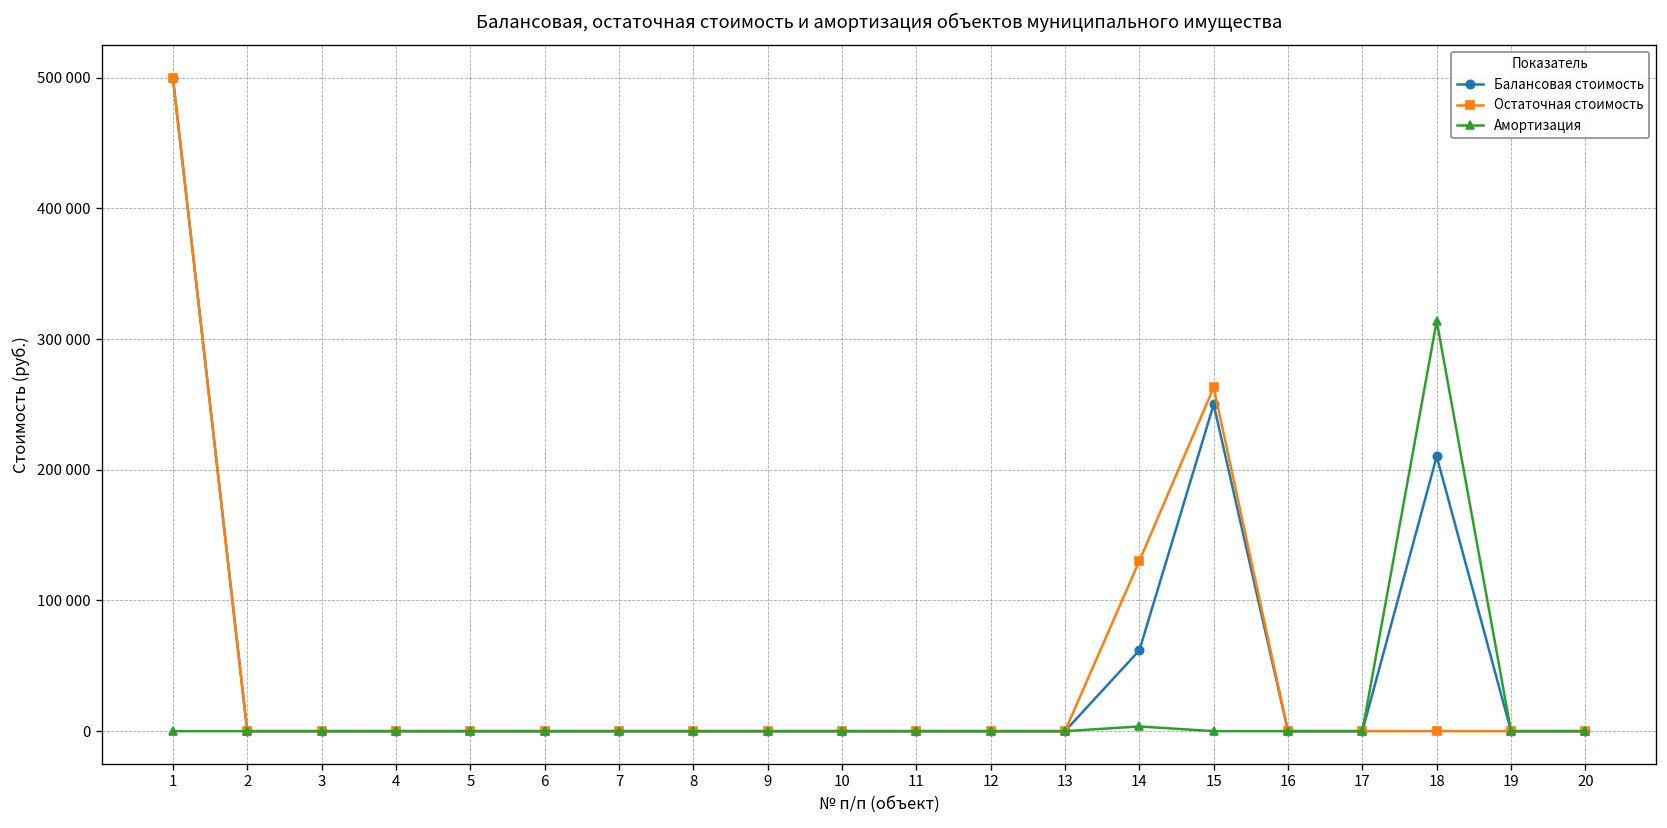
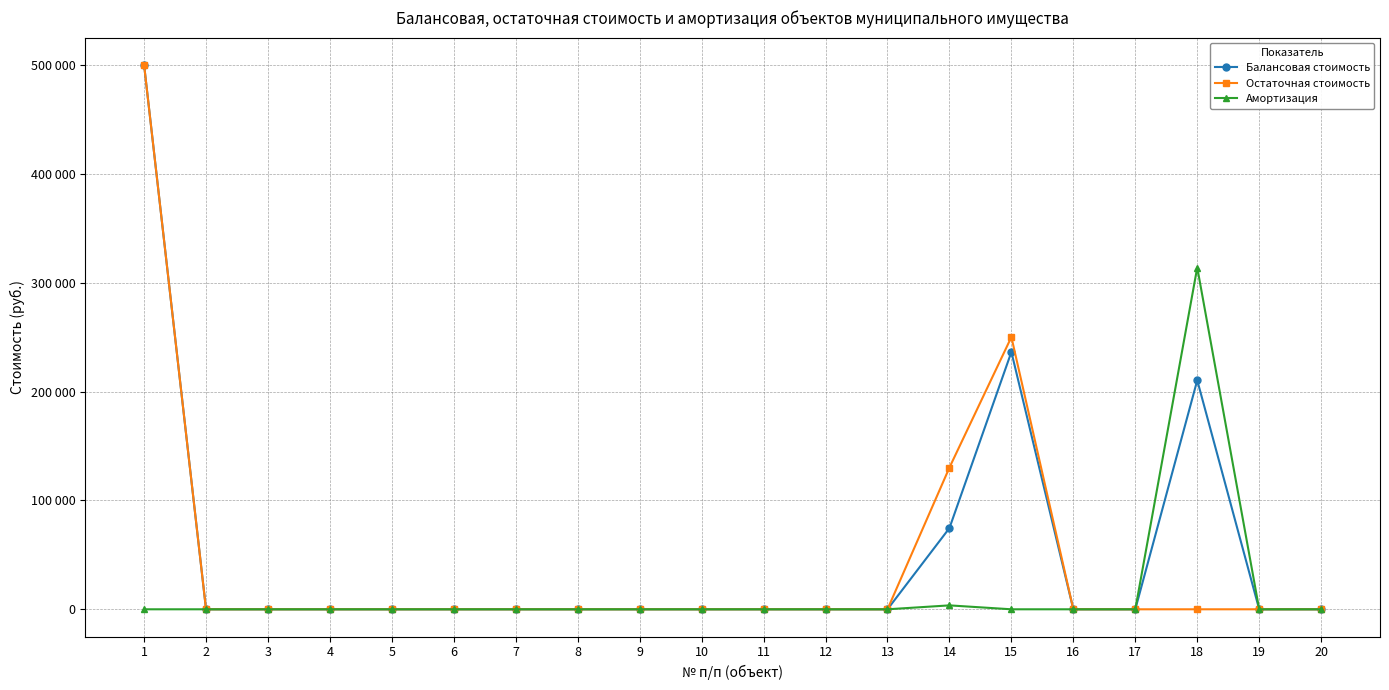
  {
    "Балансовая стоимость": {
-     "14": 62000,
-     "15": 250000,
+     "14": 75000,
+     "15": 236000,
      "18": 210000
    },
    "Остаточная стоимость": {
      "14": 130000,
-     "15": 263000,
+     "15": 250000,
      "18": 0
    },
    "Амортизация": {
      "1": 0,
      "14": 4000,
      "15": 0,
      "18": 314000
    }
  }
